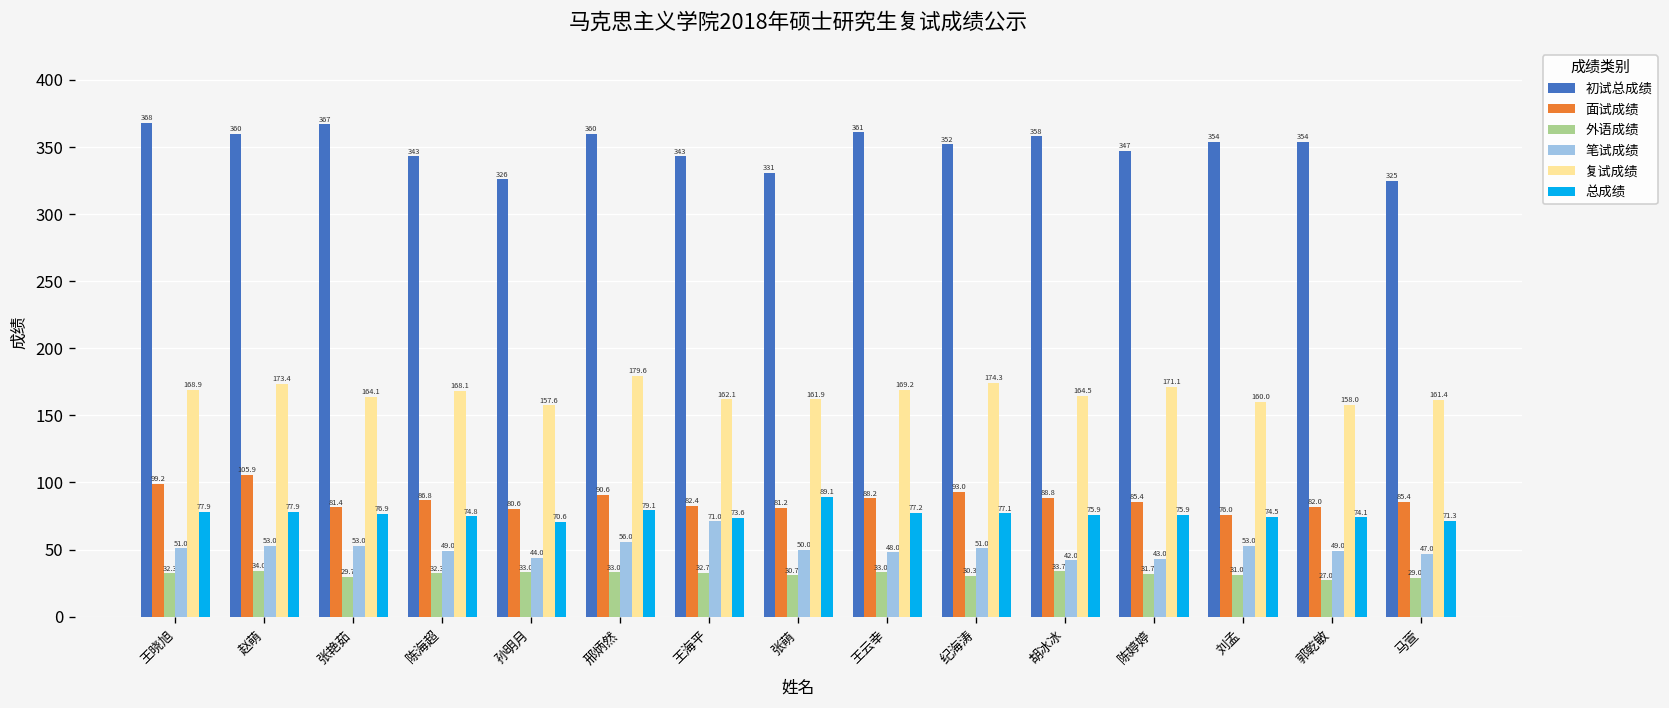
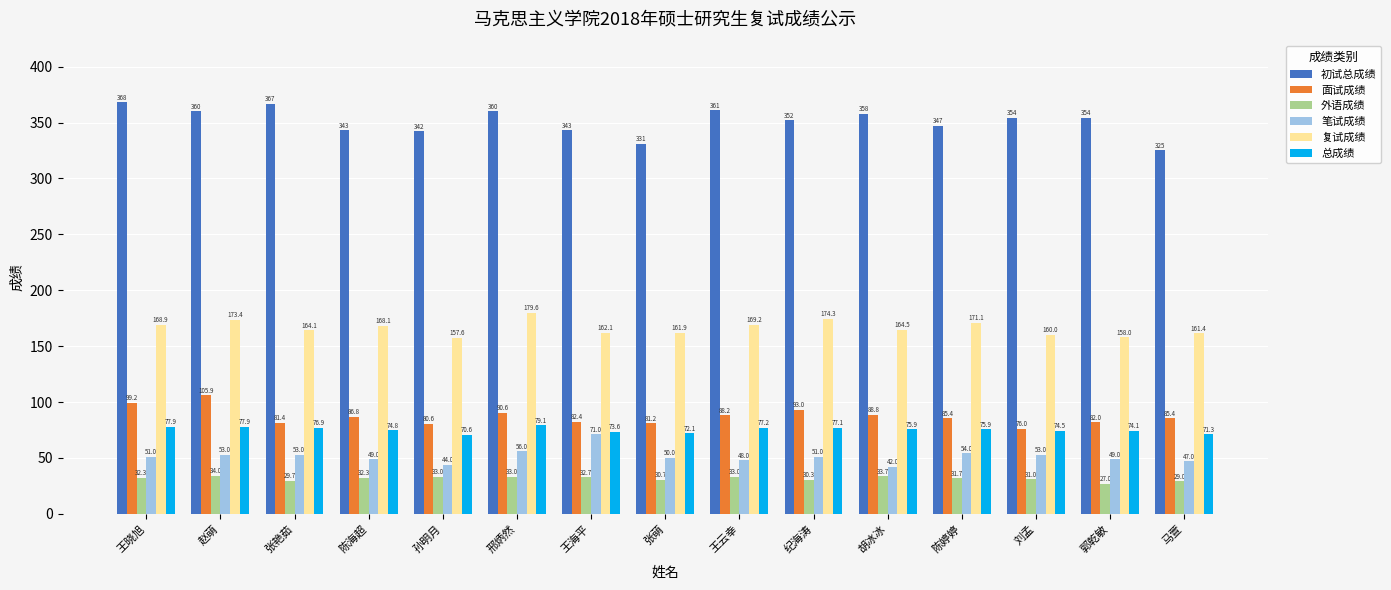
  {
    "初试总成绩": {
      "王晓旭": 368,
      "赵萌": 360,
      "张艳茹": 367,
      "陈海超": 343,
-     "孙明月": 326,
+     "孙明月": 342,
      "邢炳然": 360,
      "王海平": 343,
      "张萌": 331,
      "王云幸": 361,
      "纪海涛": 352,
      "胡冰冰": 358,
      "陈婷婷": 347,
      "刘孟": 354,
      "郭乾敏": 354,
      "马萱": 325
    },
    "面试成绩": {
      "王晓旭": 99.2,
      "赵萌": 105.9,
      "张艳茹": 81.4,
      "陈海超": 86.8,
      "孙明月": 80.6,
      "邢炳然": 90.6,
      "王海平": 82.4,
      "张萌": 81.2,
      "王云幸": 88.2,
      "纪海涛": 93.0,
      "胡冰冰": 88.8,
      "陈婷婷": 85.4,
      "刘孟": 76.0,
      "郭乾敏": 82.0,
      "马萱": 85.4
    },
    "外语成绩": {
      "王晓旭": 32.3,
      "赵萌": 34.0,
      "张艳茹": 29.7,
      "陈海超": 32.3,
      "孙明月": 33.0,
      "邢炳然": 33.0,
      "王海平": 32.7,
      "张萌": 30.7,
      "王云幸": 33.0,
      "纪海涛": 30.3,
      "胡冰冰": 33.7,
      "陈婷婷": 31.7,
      "刘孟": 31.0,
      "郭乾敏": 27.0,
      "马萱": 29.0
    },
    "笔试成绩": {
      "王晓旭": 51.0,
      "赵萌": 53.0,
      "张艳茹": 53.0,
      "陈海超": 49.0,
      "孙明月": 44.0,
      "邢炳然": 56.0,
      "王海平": 71.0,
      "张萌": 50.0,
      "王云幸": 48.0,
      "纪海涛": 51.0,
      "胡冰冰": 42.0,
-     "陈婷婷": 43.0,
+     "陈婷婷": 54.0,
      "刘孟": 53.0,
      "郭乾敏": 49.0,
      "马萱": 47.0
    },
    "复试成绩": {
      "王晓旭": 168.9,
      "赵萌": 173.4,
      "张艳茹": 164.1,
      "陈海超": 168.1,
      "孙明月": 157.6,
      "邢炳然": 179.6,
      "王海平": 162.1,
      "张萌": 161.9,
      "王云幸": 169.2,
      "纪海涛": 174.3,
      "胡冰冰": 164.5,
      "陈婷婷": 171.1,
      "刘孟": 160.0,
      "郭乾敏": 158.0,
      "马萱": 161.4
    },
    "总成绩": {
      "王晓旭": 77.9,
      "赵萌": 77.9,
      "张艳茹": 76.9,
      "陈海超": 74.8,
      "孙明月": 70.6,
      "邢炳然": 79.1,
      "王海平": 73.6,
-     "张萌": 89.1,
+     "张萌": 72.1,
      "王云幸": 77.2,
      "纪海涛": 77.1,
      "胡冰冰": 75.9,
      "陈婷婷": 75.9,
      "刘孟": 74.5,
      "郭乾敏": 74.1,
      "马萱": 71.3
    }
  }
